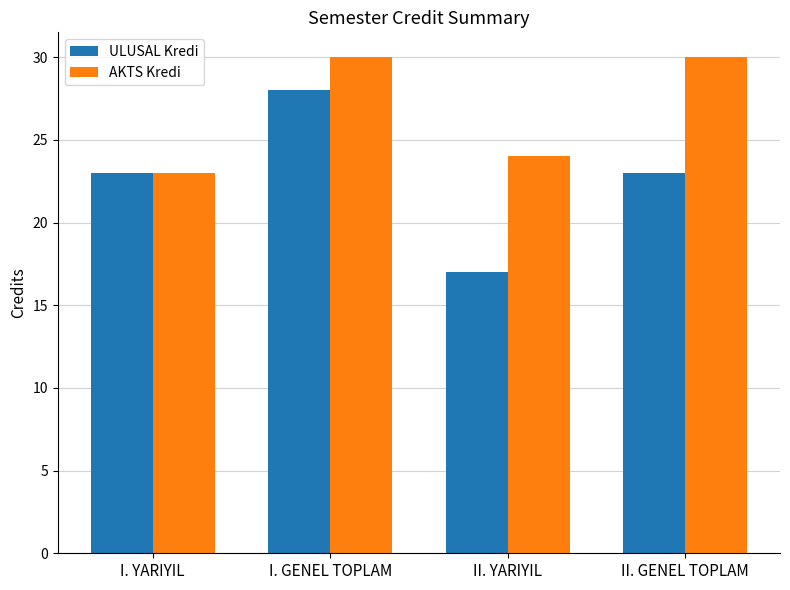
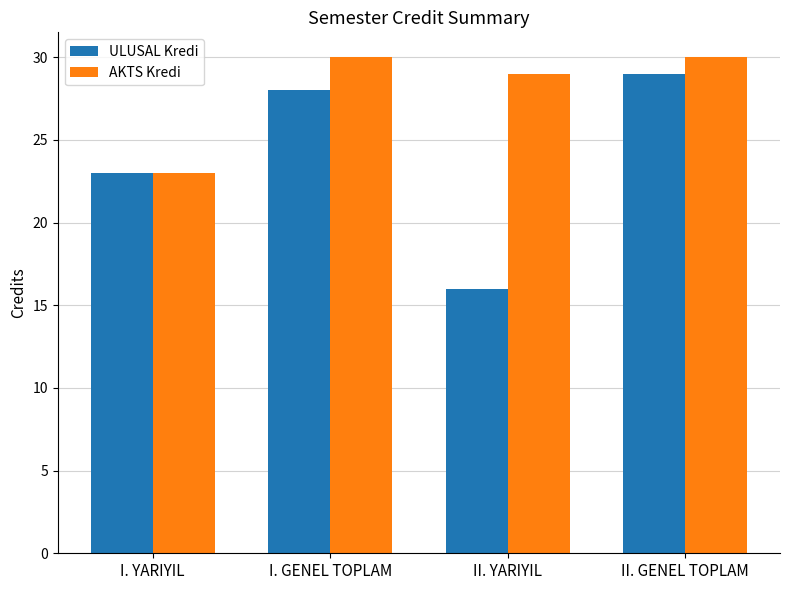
  {
    "ULUSAL Kredi": {
      "I. YARIYIL": 23,
      "I. GENEL TOPLAM": 28,
-     "II. YARIYIL": 17,
-     "II. GENEL TOPLAM": 23
+     "II. YARIYIL": 16,
+     "II. GENEL TOPLAM": 29
    },
    "AKTS Kredi": {
      "I. YARIYIL": 23,
      "I. GENEL TOPLAM": 30,
-     "II. YARIYIL": 24,
+     "II. YARIYIL": 29,
      "II. GENEL TOPLAM": 30
    }
  }
